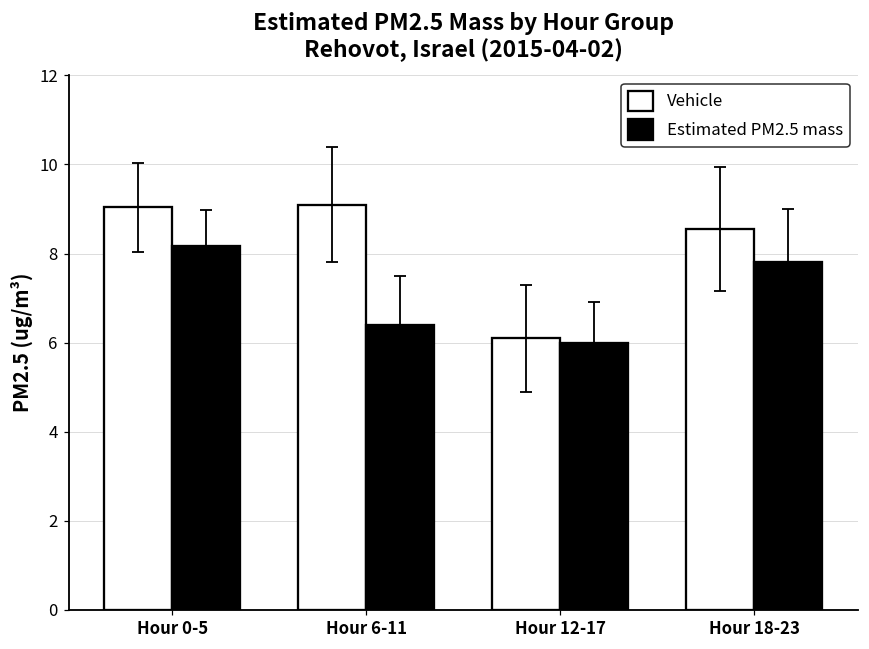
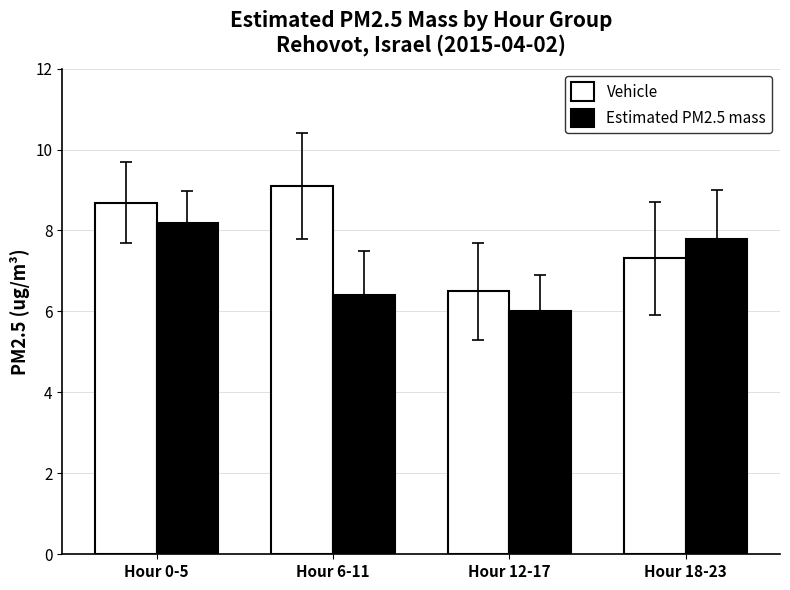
  {
    "Vehicle": {
-     "Hour 0-5": 9.0,
+     "Hour 0-5": 8.7,
      "Hour 6-11": 9.1,
-     "Hour 12-17": 6.1,
-     "Hour 18-23": 8.6
+     "Hour 12-17": 6.5,
+     "Hour 18-23": 7.3
    },
    "Estimated PM2.5 mass": {
      "Hour 0-5": 8.2,
      "Hour 6-11": 6.4,
      "Hour 12-17": 6.0,
      "Hour 18-23": 7.8
    }
  }
